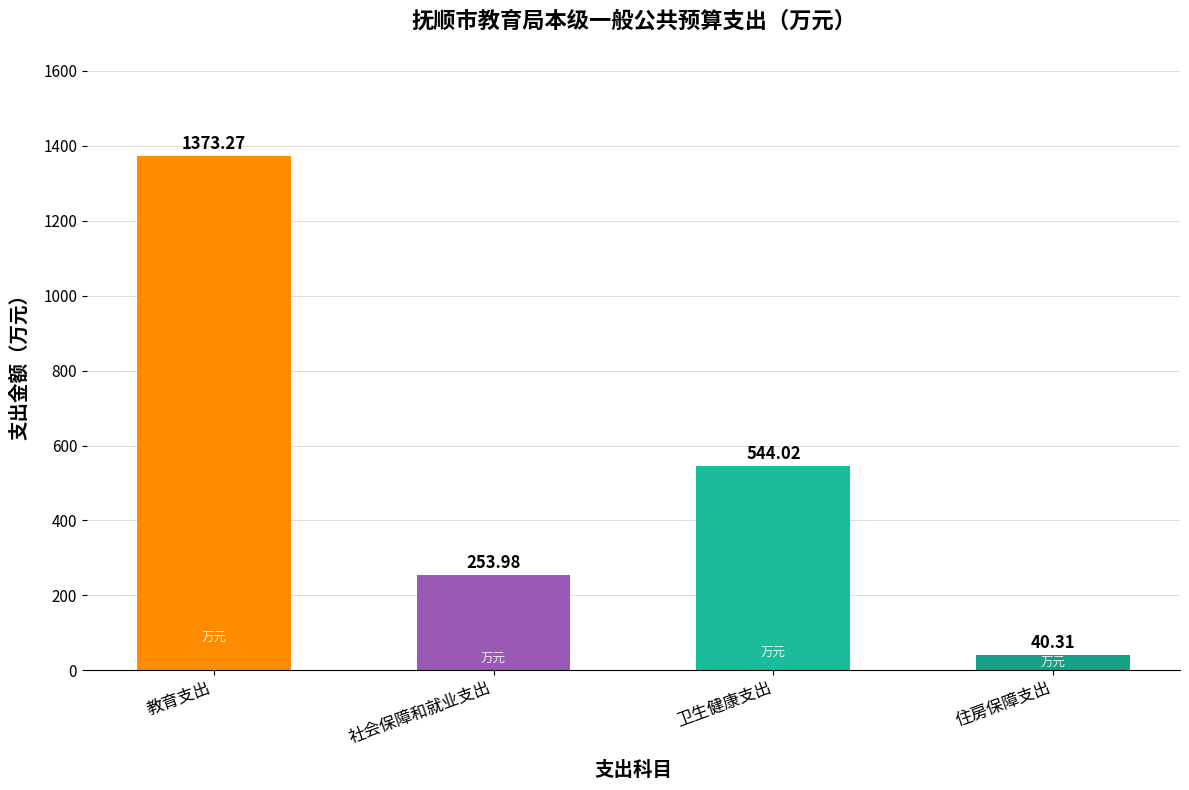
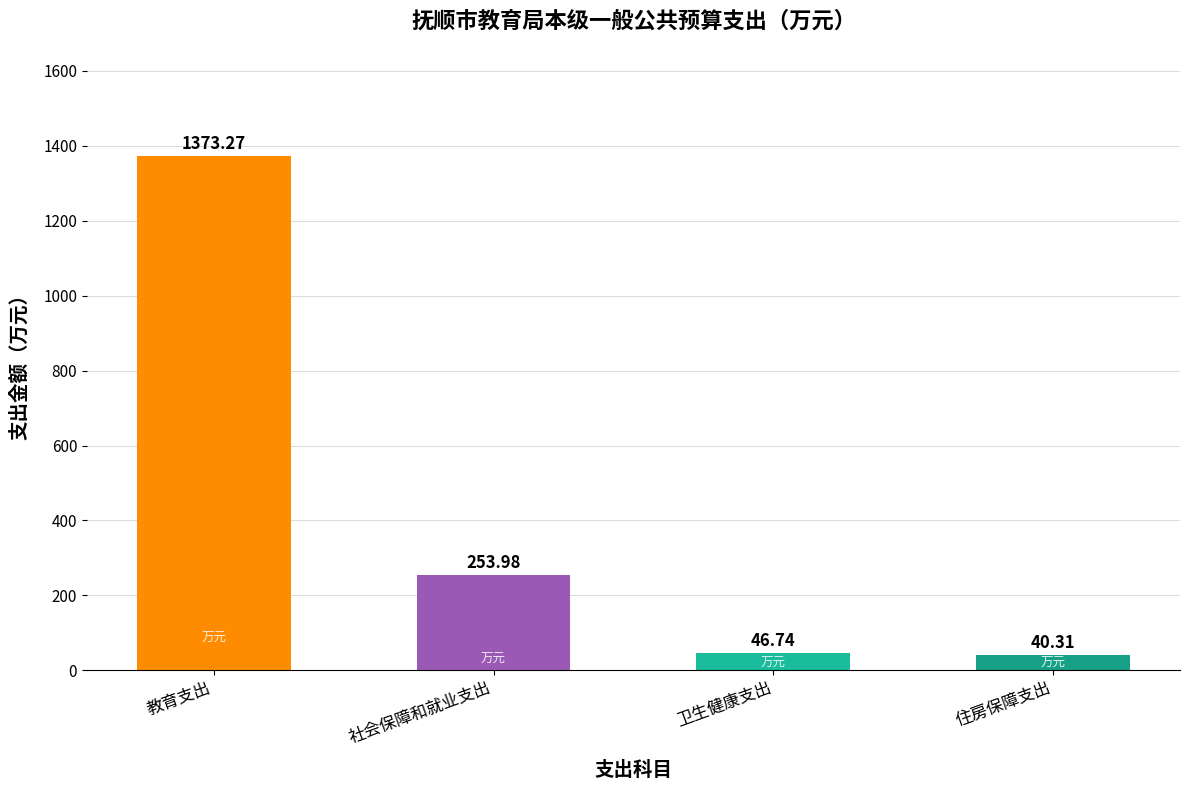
  {
    "教育支出": 1373.27,
    "社会保障和就业支出": 253.98,
-   "卫生健康支出": 544.02,
+   "卫生健康支出": 46.74,
    "住房保障支出": 40.31
  }
